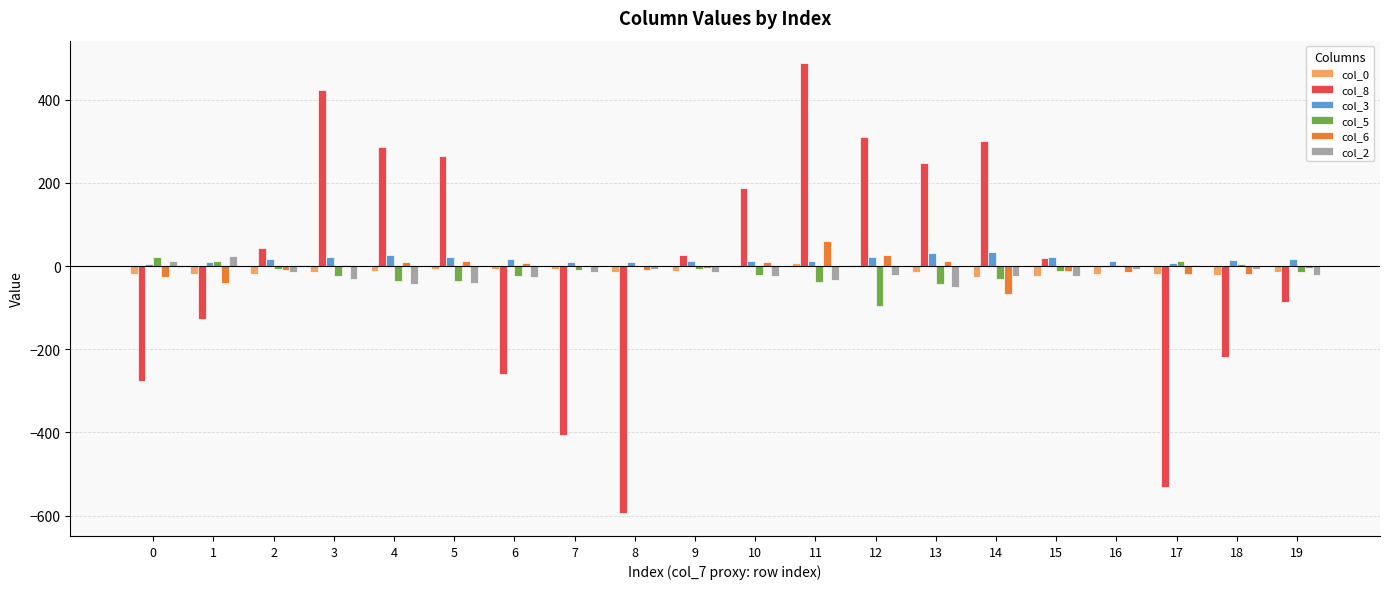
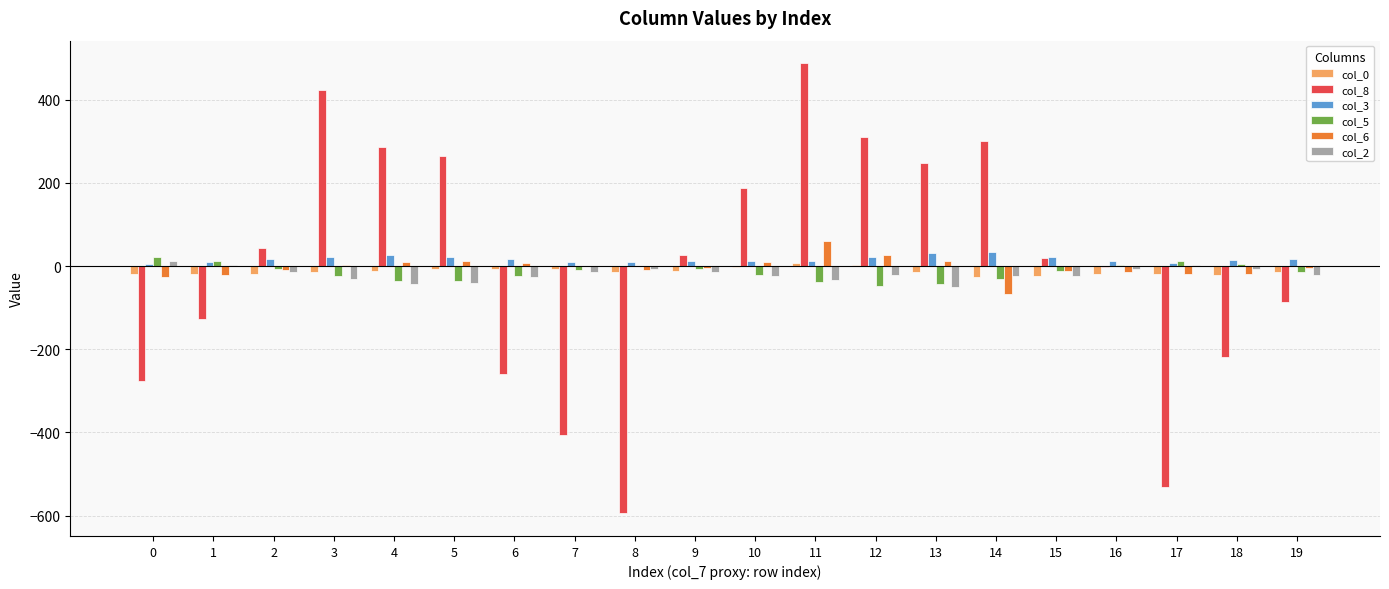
  {
    "col_0": {
      "0": -20,
      "1": -20,
      "2": -20,
      "3": -10,
      "4": -10,
      "5": -10,
      "7": -10,
      "8": -10,
      "9": -10,
      "11": 10,
      "13": -10,
      "14": -30,
      "15": -20,
      "16": -20,
      "17": -20,
      "18": -20,
      "19": -20
    },
    "col_8": {
      "0": -280,
      "1": -130,
      "2": 40,
      "3": 420,
      "4": 290,
      "5": 260,
      "6": -260,
      "7": -410,
      "8": -600,
      "9": 30,
      "10": 190,
      "11": 490,
      "12": 310,
      "13": 250,
      "14": 300,
      "15": 20,
      "17": -530,
      "18": -220,
      "19": -90
    },
    "col_3": {
      "1": 10,
      "2": 20,
      "3": 20,
      "4": 30,
      "5": 20,
      "6": 20,
      "7": 10,
      "8": 10,
      "9": 10,
      "10": 10,
      "11": 10,
      "12": 20,
      "13": 30,
      "14": 30,
      "15": 20,
      "16": 10,
      "17": 10,
      "18": 10,
      "19": 20
    },
    "col_5": {
      "0": 20,
      "1": 10,
      "3": -30,
      "4": -40,
      "5": -40,
      "6": -20,
      "7": -10,
      "9": -10,
      "10": -20,
      "11": -40,
-     "12": -100,
+     "12": -50,
      "13": -40,
      "14": -30,
      "15": -10,
      "17": 10,
      "19": -10
    },
    "col_6": {
      "0": -30,
-     "1": -40,
+     "1": -20,
      "2": -10,
      "4": 10,
      "5": 10,
      "6": 10,
      "8": -10,
      "10": 10,
      "11": 60,
      "12": 30,
      "13": 10,
      "14": -70,
      "15": -10,
      "16": -20,
      "17": -20,
      "18": -20
    },
    "col_2": {
      "0": 10,
-     "1": 30,
+     "1": 0,
      "2": -20,
      "3": -30,
      "4": -40,
      "5": -40,
      "6": -30,
      "7": -10,
      "8": -10,
      "9": -10,
      "10": -20,
      "11": -30,
      "12": -20,
      "13": -50,
      "14": -20,
      "15": -20,
      "19": -20
    }
  }
